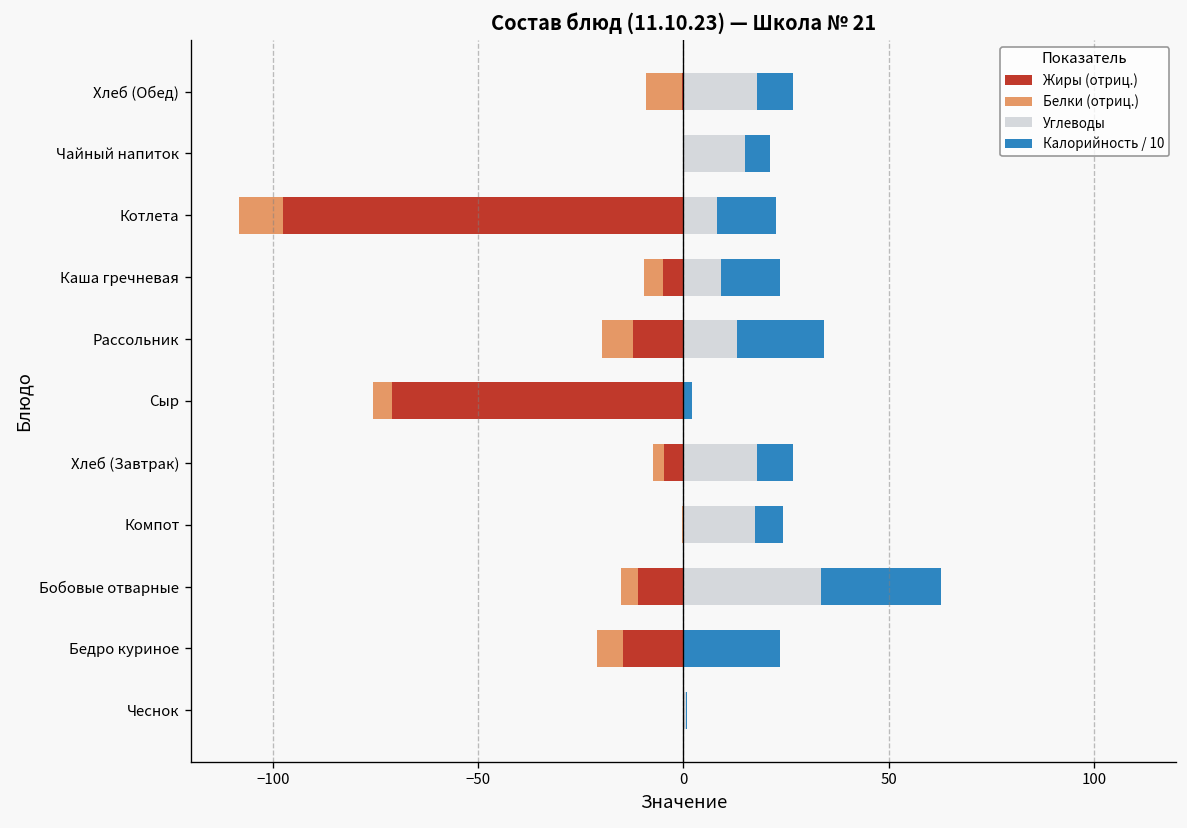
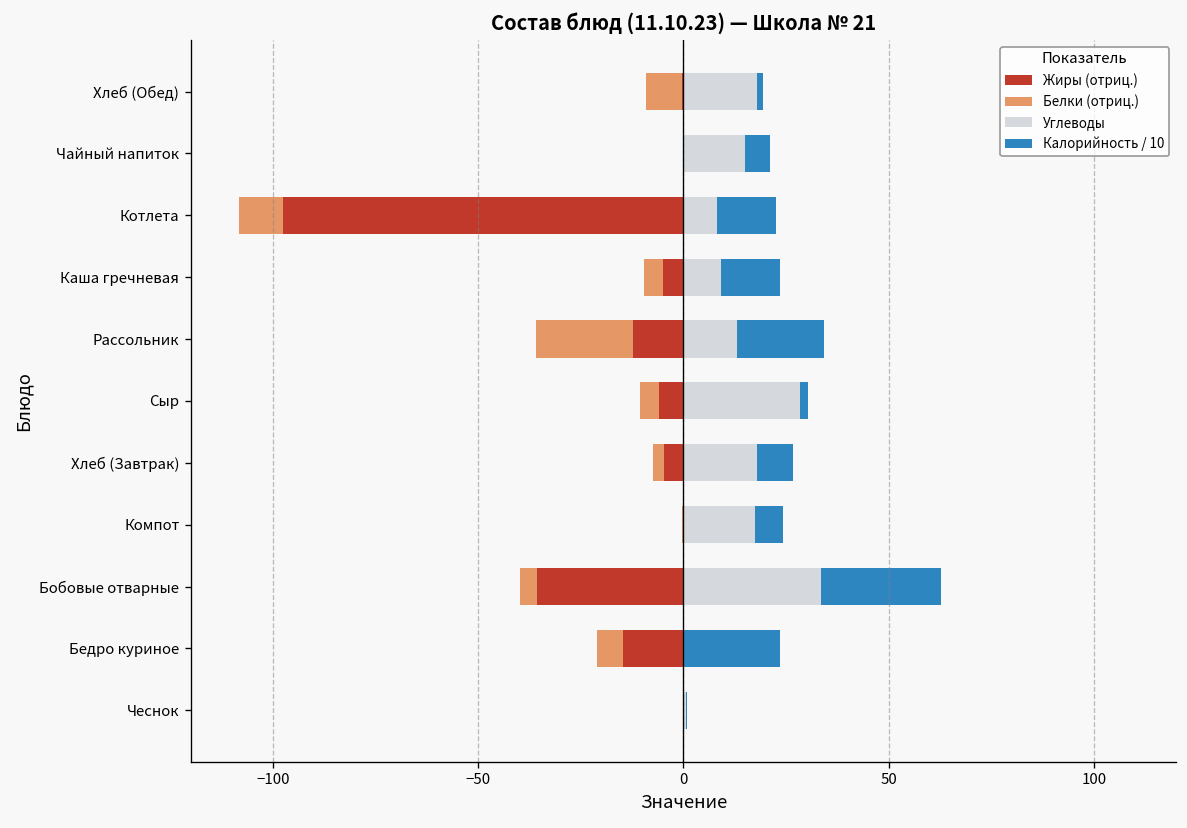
  {
    "Жиры (отриц.)": {
      "Котлета": -98,
      "Каша гречневая": -5,
      "Рассольник": -12,
-     "Сыр": -71,
+     "Сыр": -6,
      "Хлеб (Завтрак)": -5,
-     "Бобовые отварные": -11,
+     "Бобовые отварные": -36,
      "Бедро куриное": -15
    },
    "Белки (отриц.)": {
      "Хлеб (Обед)": -9,
      "Котлета": -11,
      "Каша гречневая": -5,
-     "Рассольник": -8,
+     "Рассольник": -24,
      "Сыр": -5,
      "Хлеб (Завтрак)": -3,
      "Бобовые отварные": -4,
      "Бедро куриное": -6
    },
    "Углеводы": {
      "Хлеб (Обед)": 18,
      "Чайный напиток": 15,
      "Котлета": 8,
      "Каша гречневая": 9,
      "Рассольник": 13,
-     "Сыр": 0,
+     "Сыр": 28,
      "Хлеб (Завтрак)": 18,
      "Компот": 17,
      "Бобовые отварные": 33,
      "Бедро куриное": 0
    },
    "Калорийность / 10": {
-     "Хлеб (Обед)": 9,
+     "Хлеб (Обед)": 2,
      "Чайный напиток": 6,
      "Котлета": 15,
      "Каша гречневая": 15,
      "Рассольник": 21,
      "Сыр": 2,
      "Хлеб (Завтрак)": 9,
      "Компот": 7,
      "Бобовые отварные": 29,
      "Бедро куриное": 24
    }
  }
